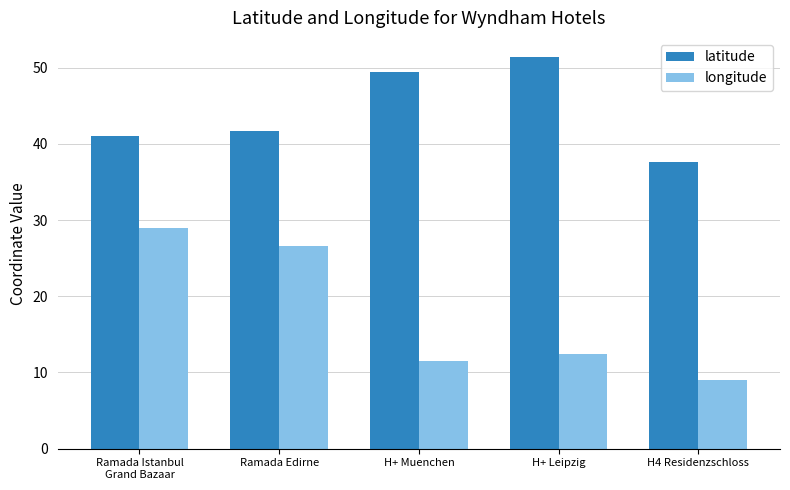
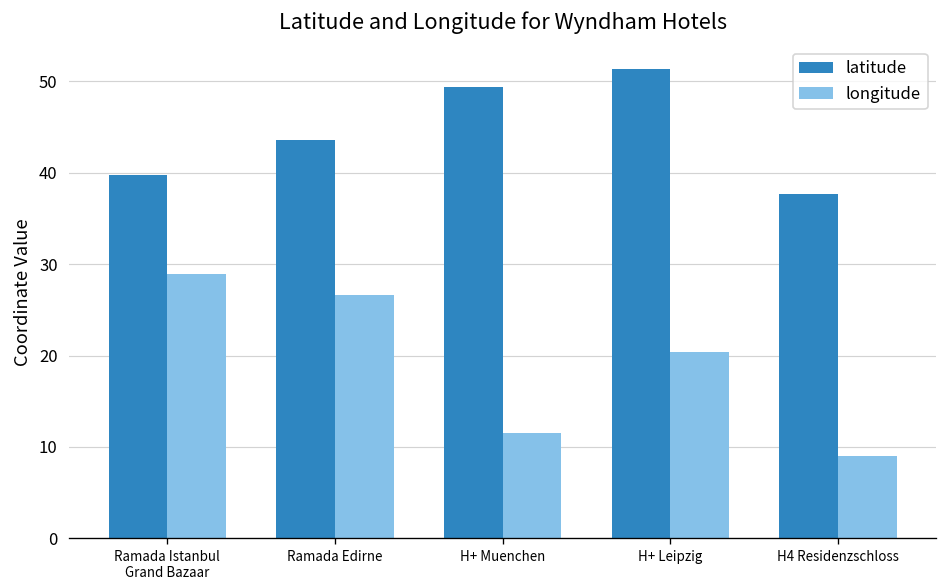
  {
    "latitude": {
-     "Ramada Istanbul Grand Bazaar": 41,
-     "Ramada Edirne": 42,
+     "Ramada Istanbul Grand Bazaar": 40,
+     "Ramada Edirne": 44,
      "H+ Muenchen": 49,
      "H+ Leipzig": 51,
      "H4 Residenzschloss": 38
    },
    "longitude": {
      "Ramada Istanbul Grand Bazaar": 29,
      "Ramada Edirne": 27,
      "H+ Muenchen": 12,
-     "H+ Leipzig": 12,
+     "H+ Leipzig": 20,
      "H4 Residenzschloss": 9
    }
  }
